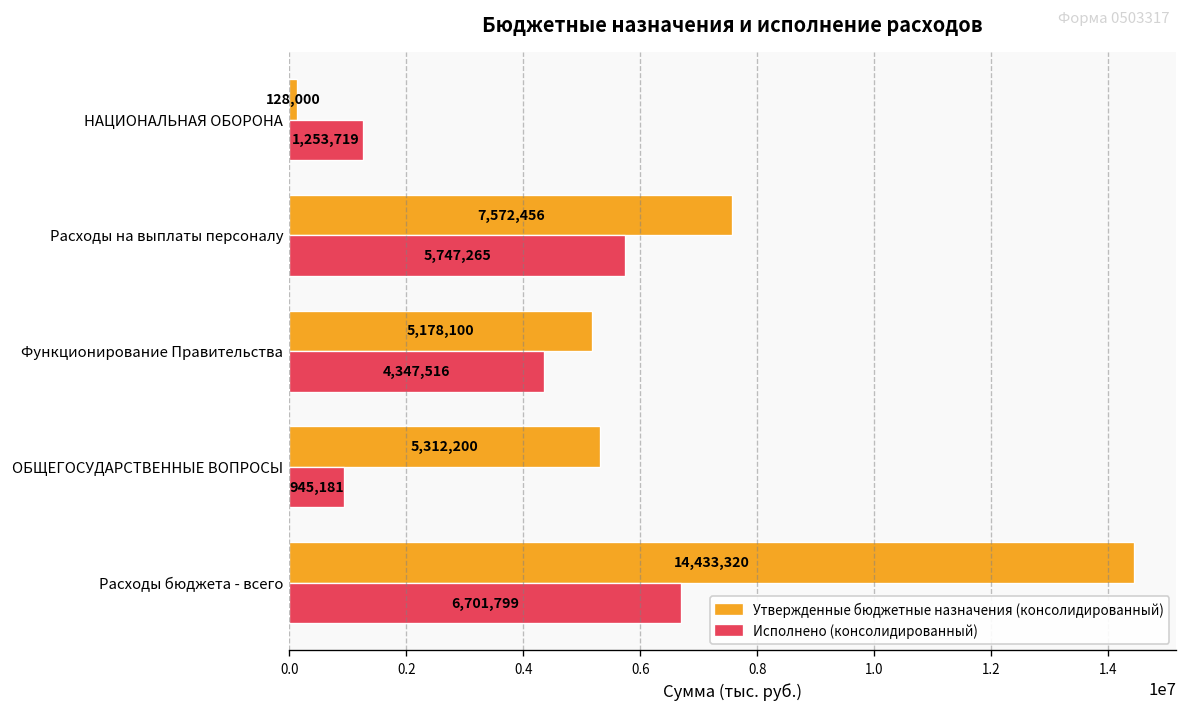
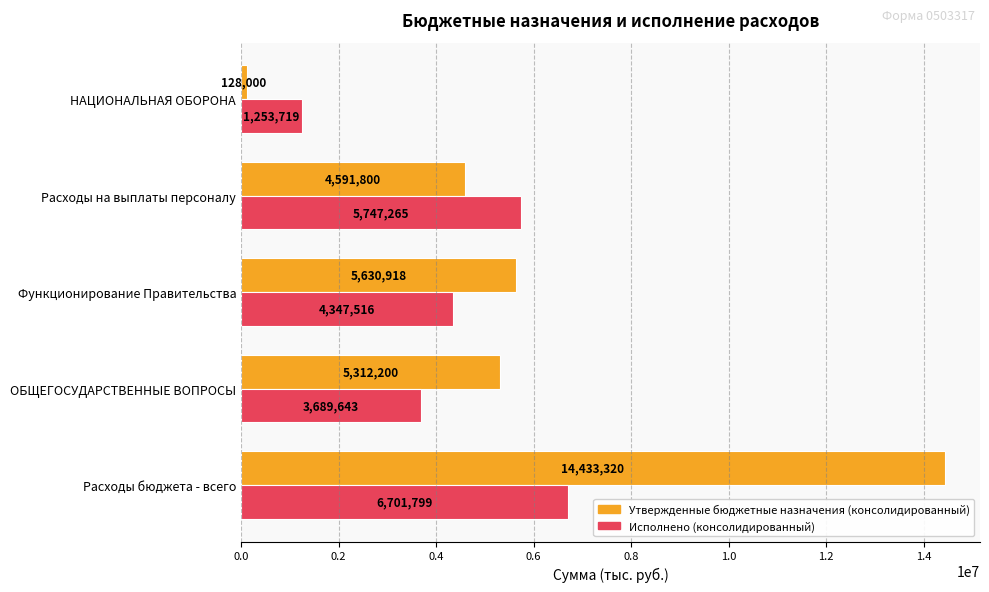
  {
    "Утвержденные бюджетные назначения (консолидированный)": {
      "НАЦИОНАЛЬНАЯ ОБОРОНА": "128,000",
-     "Расходы на выплаты персоналу": "7,572,456",
-     "Функционирование Правительства": "5,178,100",
+     "Расходы на выплаты персоналу": "4,591,800",
+     "Функционирование Правительства": "5,630,918",
      "ОБЩЕГОСУДАРСТВЕННЫЕ ВОПРОСЫ": "5,312,200",
      "Расходы бюджета - всего": "14,433,320"
    },
    "Исполнено (консолидированный)": {
      "НАЦИОНАЛЬНАЯ ОБОРОНА": "1,253,719",
      "Расходы на выплаты персоналу": "5,747,265",
      "Функционирование Правительства": "4,347,516",
-     "ОБЩЕГОСУДАРСТВЕННЫЕ ВОПРОСЫ": "945,181",
+     "ОБЩЕГОСУДАРСТВЕННЫЕ ВОПРОСЫ": "3,689,643",
      "Расходы бюджета - всего": "6,701,799"
    }
  }
